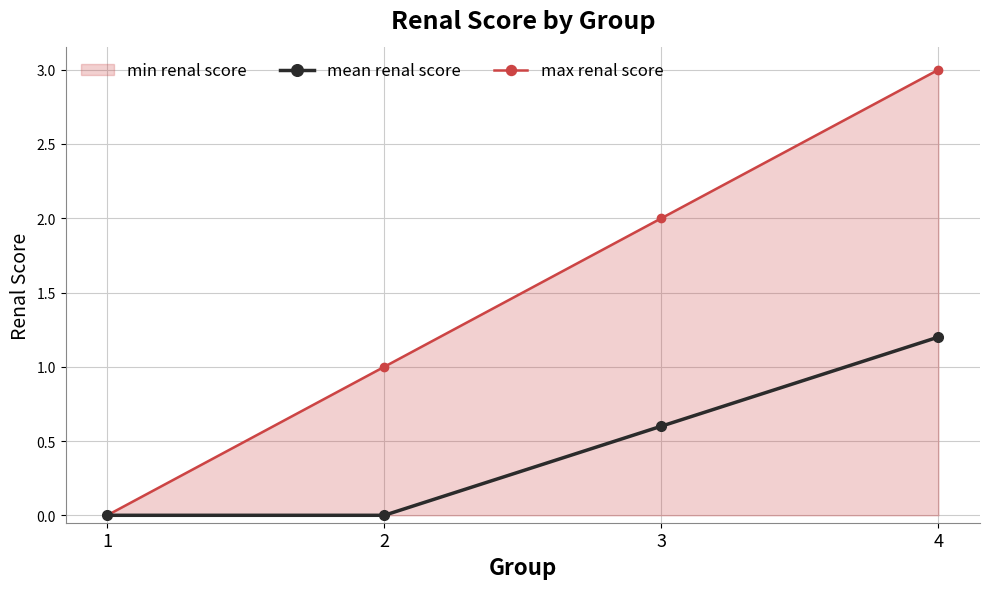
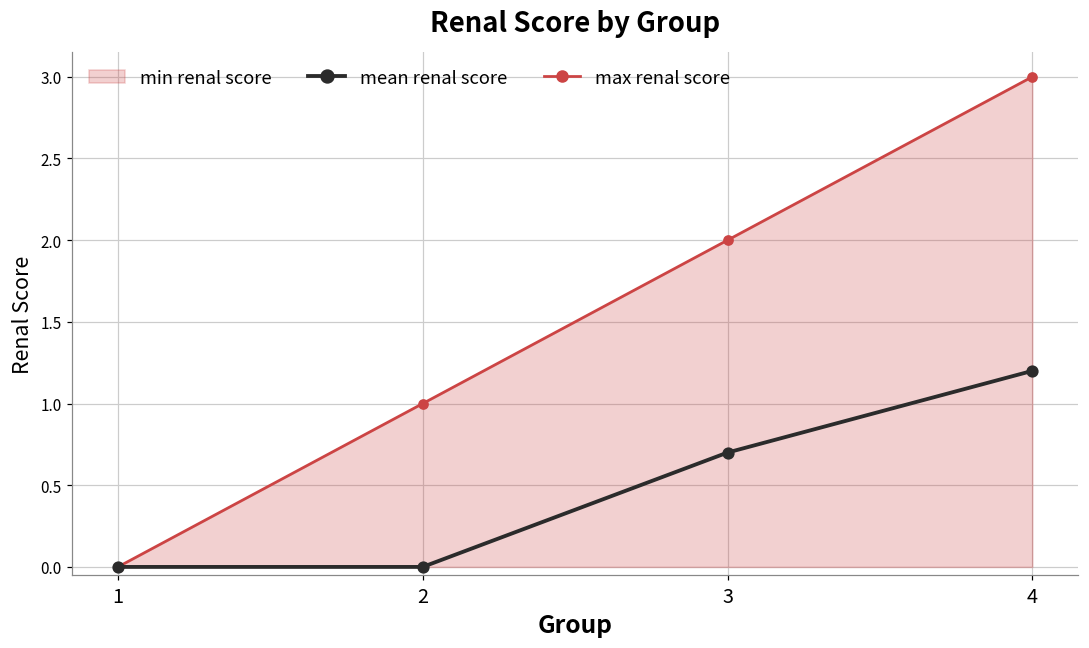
  {
    "mean renal score": {
      "2": 0.0,
-     "3": 0.6,
+     "3": 0.7,
      "4": 1.2
    },
    "min renal score": {
      "2": 1.0,
      "3": 2.0,
      "4": 3.0
    }
  }
